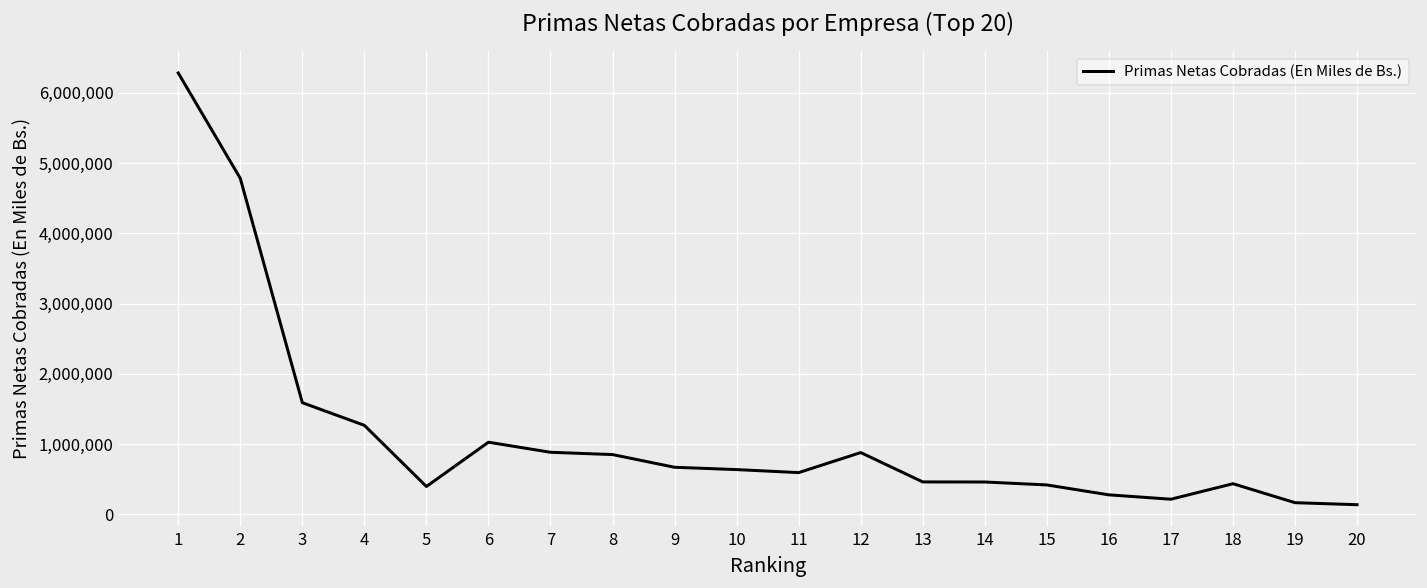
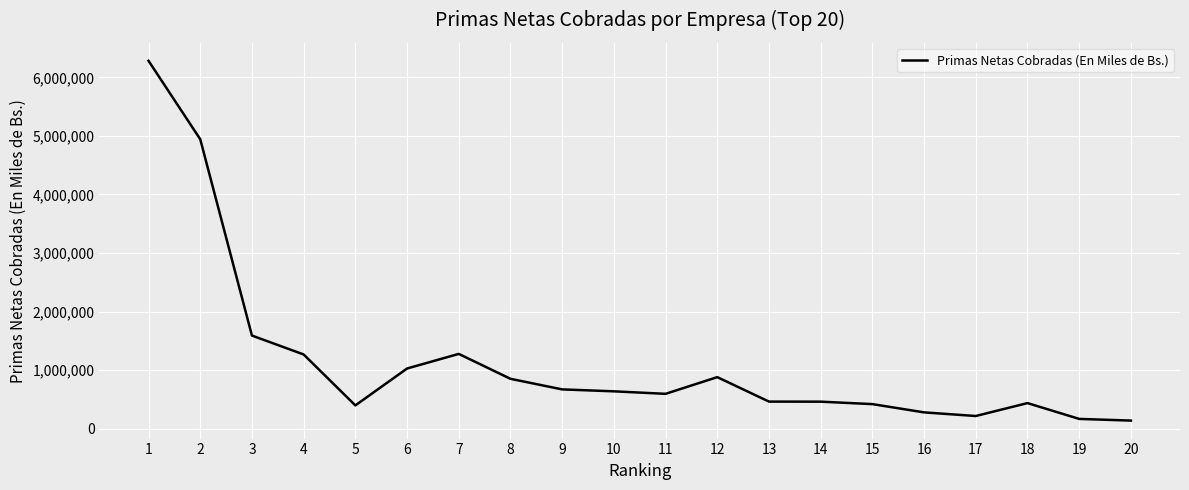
  {
    "1": "6,300,000",
-   "2": "4,800,000",
+   "2": "4,900,000",
    "3": "1,600,000",
    "4": "1,300,000",
    "5": "400,000",
    "6": "1,000,000",
-   "7": "900,000",
+   "7": "1,300,000",
    "8": "900,000",
    "9": "700,000",
    "10": "600,000",
    "11": "600,000",
    "12": "900,000",
    "13": "500,000",
    "14": "500,000",
    "15": "400,000",
    "16": "300,000",
    "17": "200,000",
    "18": "400,000",
    "19": "200,000",
    "20": "100,000"
  }
